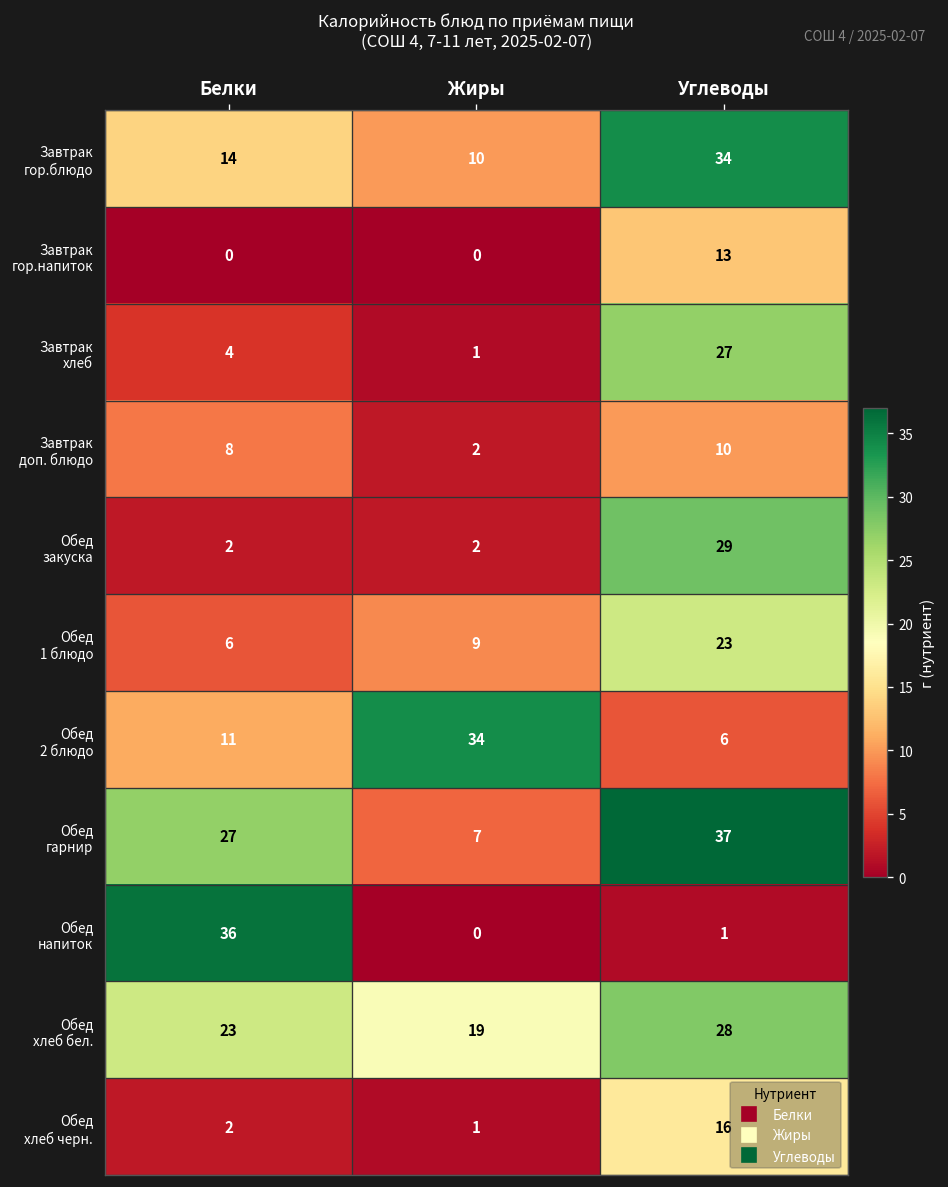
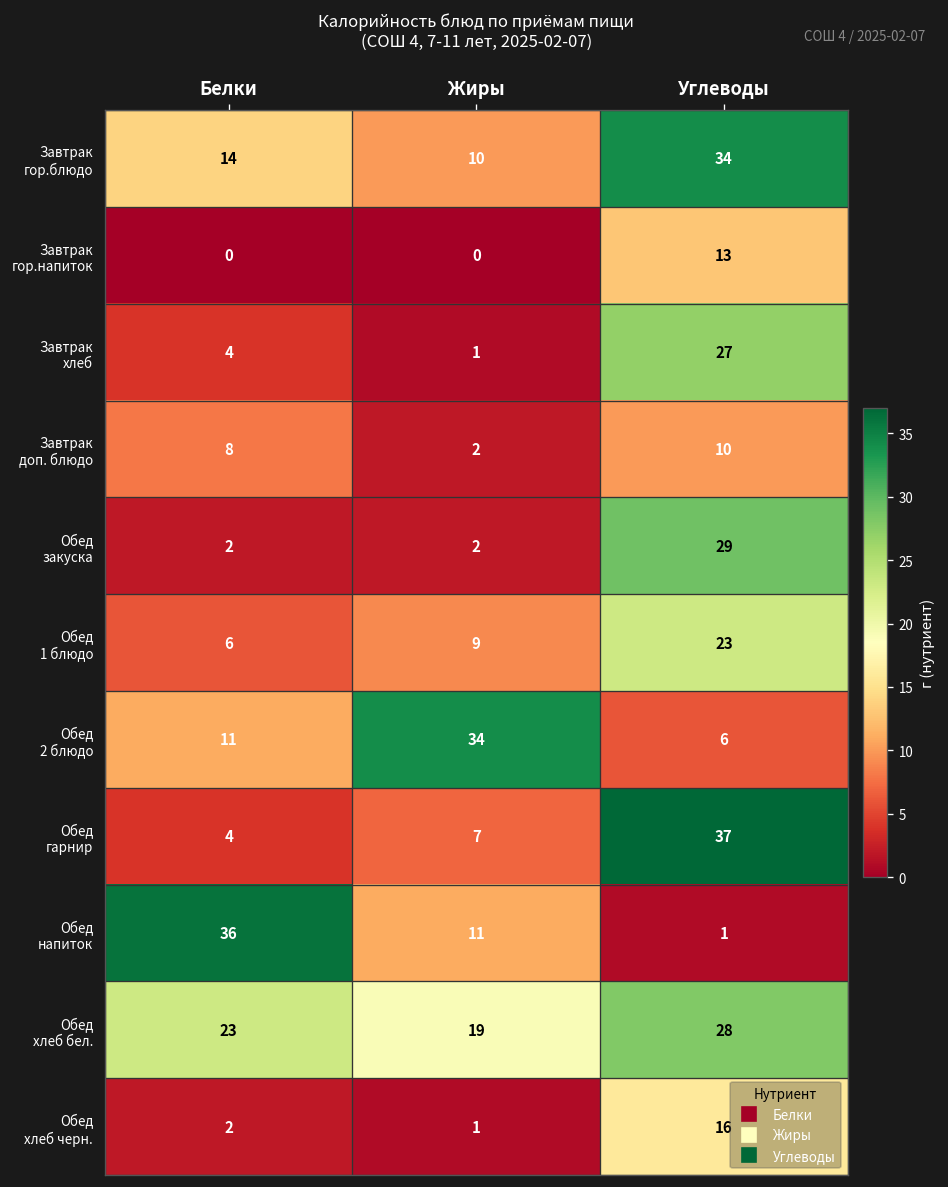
  {
    "Завтрак гор.блюдо": {
      "Белки": 14,
      "Жиры": 10,
      "Углеводы": 34
    },
    "Завтрак гор.напиток": {
      "Белки": 0,
      "Жиры": 0,
      "Углеводы": 13
    },
    "Завтрак хлеб": {
      "Белки": 4,
      "Жиры": 1,
      "Углеводы": 27
    },
    "Завтрак доп. блюдо": {
      "Белки": 8,
      "Жиры": 2,
      "Углеводы": 10
    },
    "Обед закуска": {
      "Белки": 2,
      "Жиры": 2,
      "Углеводы": 29
    },
    "Обед 1 блюдо": {
      "Белки": 6,
      "Жиры": 9,
      "Углеводы": 23
    },
    "Обед 2 блюдо": {
      "Белки": 11,
      "Жиры": 34,
      "Углеводы": 6
    },
    "Обед гарнир": {
-     "Белки": 27,
+     "Белки": 4,
      "Жиры": 7,
      "Углеводы": 37
    },
    "Обед напиток": {
      "Белки": 36,
-     "Жиры": 0,
+     "Жиры": 11,
      "Углеводы": 1
    },
    "Обед хлеб бел.": {
      "Белки": 23,
      "Жиры": 19,
      "Углеводы": 28
    },
    "Обед хлеб черн.": {
      "Белки": 2,
      "Жиры": 1
    }
  }
